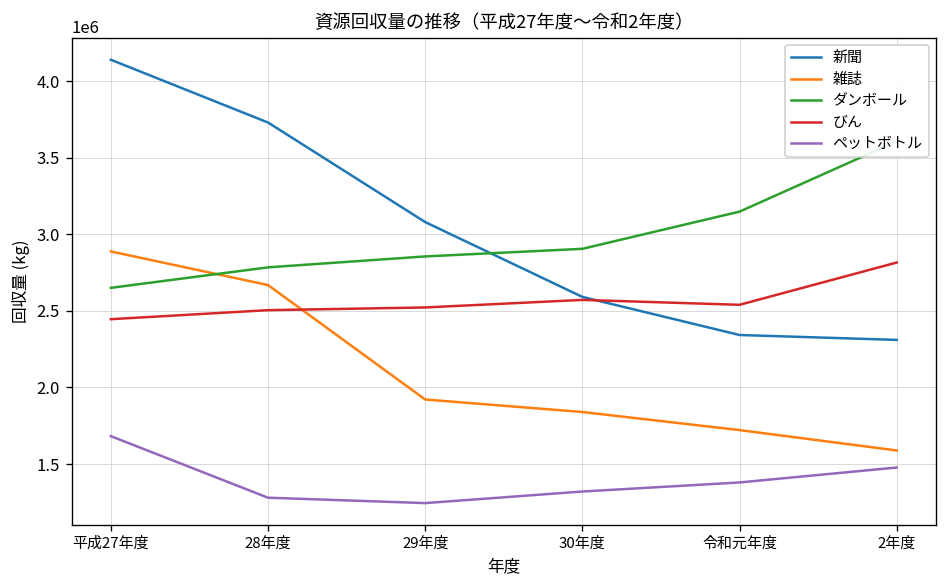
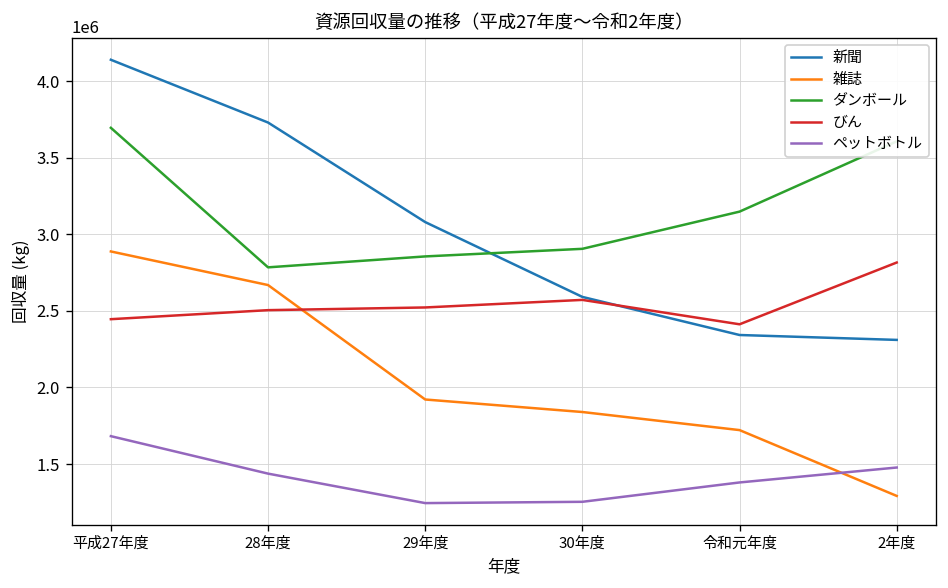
  {
    "新聞": {
      "平成27年度": 4140000,
      "28年度": 3730000,
      "29年度": 3080000,
      "令和元年度": 2340000,
      "2年度": 2310000
    },
    "雑誌": {
      "平成27年度": 2890000,
      "28年度": 2670000,
      "29年度": 1920000,
      "30年度": 1840000,
      "令和元年度": 1720000,
-     "2年度": 1590000
+     "2年度": 1290000
    },
    "ダンボール": {
-     "平成27年度": 2650000,
+     "平成27年度": 3700000,
      "28年度": 2780000,
      "29年度": 2860000,
      "30年度": 2910000,
      "令和元年度": 3150000
    },
    "びん": {
      "平成27年度": 2450000,
      "28年度": 2510000,
      "29年度": 2520000,
-     "令和元年度": 2540000,
+     "令和元年度": 2410000,
      "2年度": 2820000
    },
    "ペットボトル": {
      "平成27年度": 1680000,
-     "28年度": 1280000,
+     "28年度": 1440000,
      "29年度": 1240000,
-     "30年度": 1320000,
+     "30年度": 1250000,
      "令和元年度": 1380000,
      "2年度": 1480000
    }
  }
